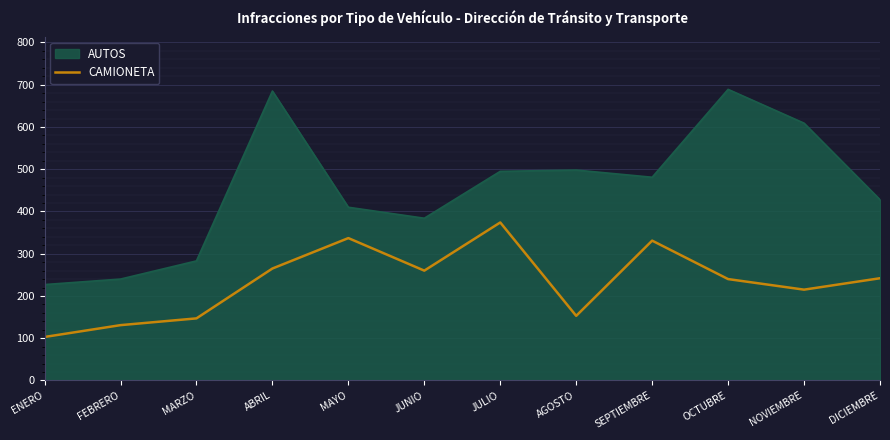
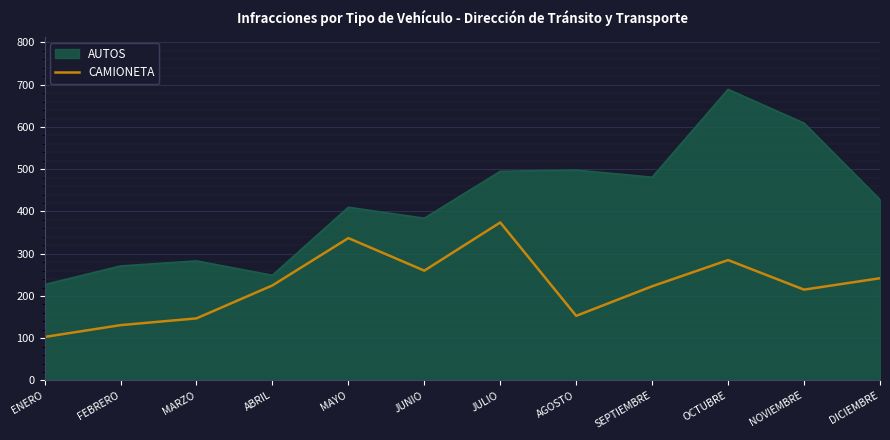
  {
    "AUTOS": {
      "ENERO": 230,
-     "FEBRERO": 240,
+     "FEBRERO": 270,
      "MARZO": 280,
-     "ABRIL": 690,
+     "ABRIL": 250,
      "MAYO": 410,
      "JUNIO": 380,
      "JULIO": 500,
      "AGOSTO": 500,
      "SEPTIEMBRE": 480,
      "OCTUBRE": 690,
      "NOVIEMBRE": 610,
      "DICIEMBRE": 430
    },
    "CAMIONETA": {
      "ENERO": 100,
      "FEBRERO": 130,
      "MARZO": 150,
-     "ABRIL": 270,
+     "ABRIL": 230,
      "MAYO": 340,
      "JUNIO": 260,
      "JULIO": 370,
      "AGOSTO": 150,
-     "SEPTIEMBRE": 330,
-     "OCTUBRE": 240,
+     "SEPTIEMBRE": 220,
+     "OCTUBRE": 290,
      "NOVIEMBRE": 220,
      "DICIEMBRE": 240
    }
  }
